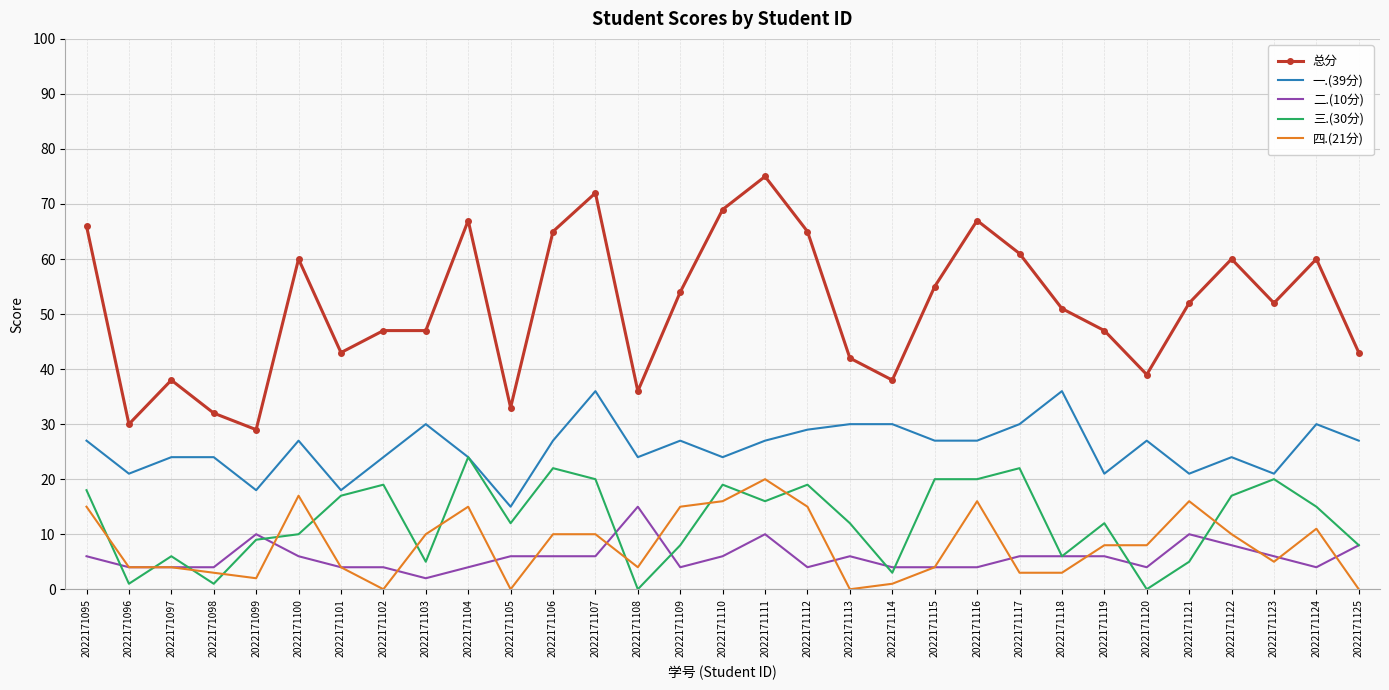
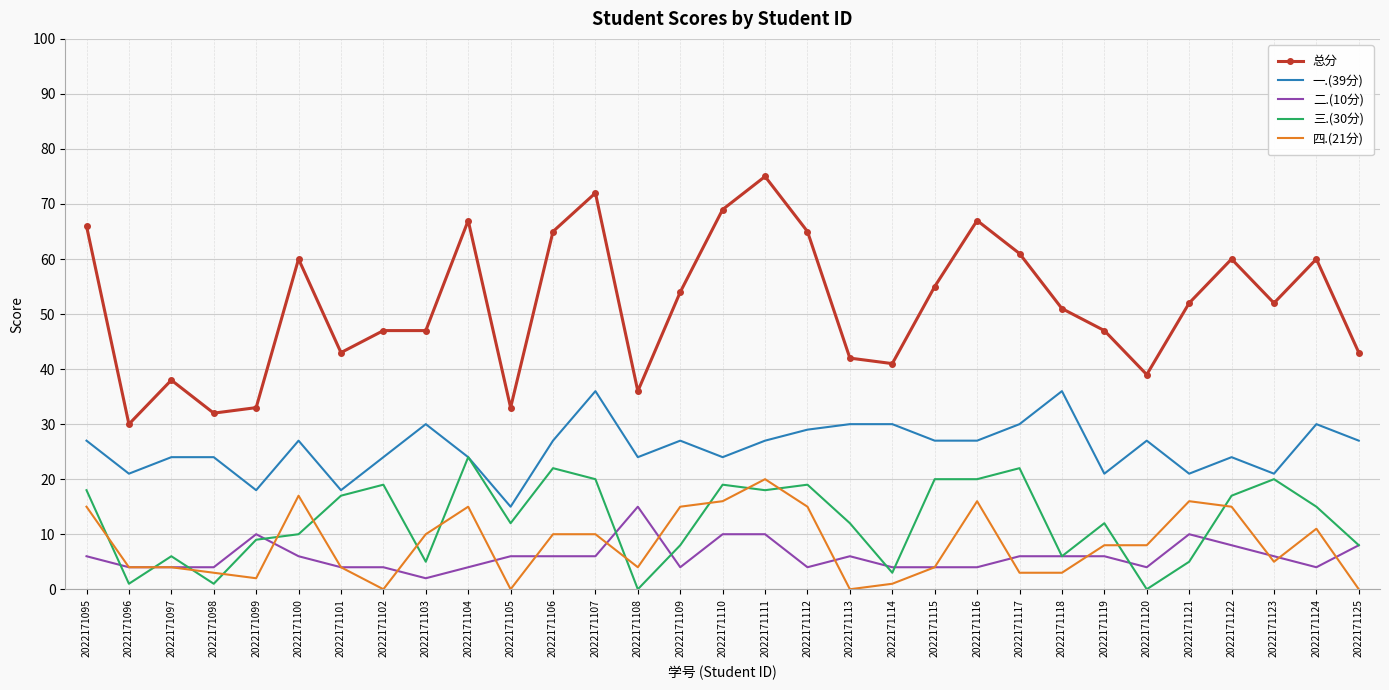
  {
    "总分": {
      "2022171095": 66,
      "2022171096": 30,
      "2022171097": 38,
      "2022171098": 32,
-     "2022171099": 29,
+     "2022171099": 33,
      "2022171100": 60,
      "2022171101": 43,
      "2022171102": 47,
      "2022171103": 47,
      "2022171104": 67,
      "2022171105": 33,
      "2022171106": 65,
      "2022171107": 72,
      "2022171108": 36,
      "2022171109": 54,
      "2022171110": 69,
      "2022171111": 75,
      "2022171112": 65,
      "2022171113": 42,
-     "2022171114": 38,
+     "2022171114": 41,
      "2022171115": 55,
      "2022171116": 67,
      "2022171117": 61,
      "2022171118": 51,
      "2022171119": 47,
      "2022171120": 39,
      "2022171121": 52,
      "2022171122": 60,
      "2022171123": 52,
      "2022171124": 60,
      "2022171125": 43
    },
    "一.(39分)": {
      "2022171095": 27,
      "2022171096": 21,
      "2022171097": 24,
      "2022171098": 24,
      "2022171099": 18,
      "2022171100": 27,
      "2022171101": 18,
      "2022171102": 24,
      "2022171103": 30,
      "2022171105": 15,
      "2022171106": 27,
      "2022171107": 36,
      "2022171108": 24,
      "2022171109": 27,
      "2022171110": 24,
      "2022171111": 27,
      "2022171112": 29,
      "2022171113": 30,
      "2022171114": 30,
      "2022171115": 27,
      "2022171116": 27,
      "2022171117": 30,
      "2022171118": 36,
      "2022171119": 21,
      "2022171120": 27,
      "2022171121": 21,
      "2022171122": 24,
      "2022171123": 21,
      "2022171124": 30,
      "2022171125": 27
    },
    "二.(10分)": {
      "2022171095": 6,
      "2022171098": 4,
      "2022171099": 10,
      "2022171100": 6,
      "2022171102": 4,
      "2022171103": 2,
      "2022171104": 4,
      "2022171105": 6,
      "2022171106": 6,
      "2022171107": 6,
      "2022171108": 15,
      "2022171109": 4,
-     "2022171110": 6,
+     "2022171110": 10,
      "2022171111": 10,
      "2022171112": 4,
      "2022171113": 6,
      "2022171114": 4,
      "2022171116": 4,
      "2022171117": 6,
      "2022171119": 6,
      "2022171120": 4,
      "2022171121": 10,
      "2022171122": 8,
      "2022171123": 6,
      "2022171124": 4
    },
    "三.(30分)": {
      "2022171095": 18,
      "2022171096": 1,
      "2022171097": 6,
      "2022171098": 1,
      "2022171099": 9,
      "2022171100": 10,
      "2022171101": 17,
      "2022171102": 19,
      "2022171103": 5,
      "2022171105": 12,
      "2022171106": 22,
      "2022171107": 20,
      "2022171108": 0,
      "2022171109": 8,
      "2022171110": 19,
-     "2022171111": 16,
+     "2022171111": 18,
      "2022171112": 19,
      "2022171113": 12,
      "2022171114": 3,
      "2022171115": 20,
      "2022171116": 20,
      "2022171117": 22,
      "2022171119": 12,
      "2022171120": 0,
      "2022171121": 5,
      "2022171122": 17,
      "2022171123": 20,
      "2022171124": 15
    },
    "四.(21分)": {
      "2022171095": 15,
      "2022171098": 3,
      "2022171099": 2,
      "2022171100": 17,
      "2022171102": 0,
      "2022171103": 10,
      "2022171104": 15,
      "2022171105": 0,
      "2022171106": 10,
      "2022171107": 10,
      "2022171108": 4,
      "2022171109": 15,
      "2022171110": 16,
      "2022171111": 20,
      "2022171112": 15,
      "2022171113": 0,
      "2022171114": 1,
      "2022171116": 16,
      "2022171117": 3,
      "2022171118": 3,
      "2022171119": 8,
      "2022171120": 8,
      "2022171121": 16,
-     "2022171122": 10,
+     "2022171122": 15,
      "2022171123": 5,
      "2022171124": 11,
      "2022171125": 0
    }
  }
